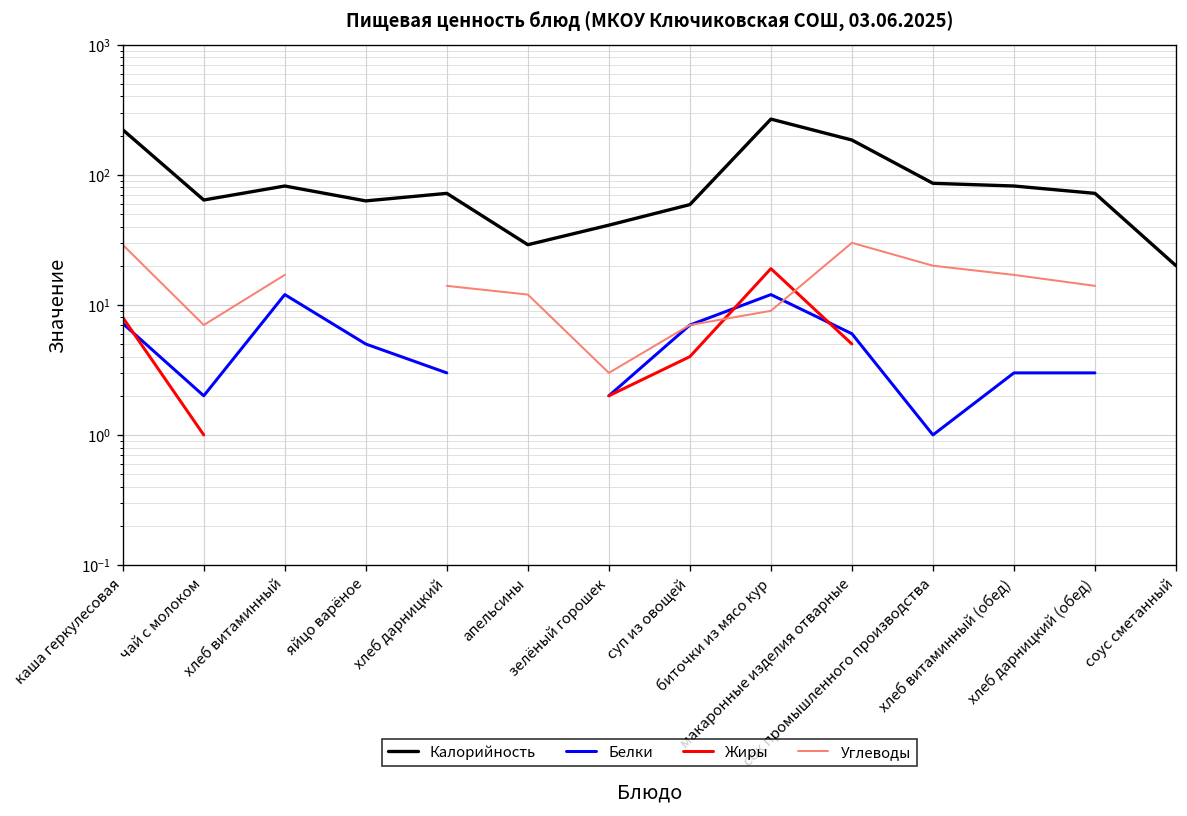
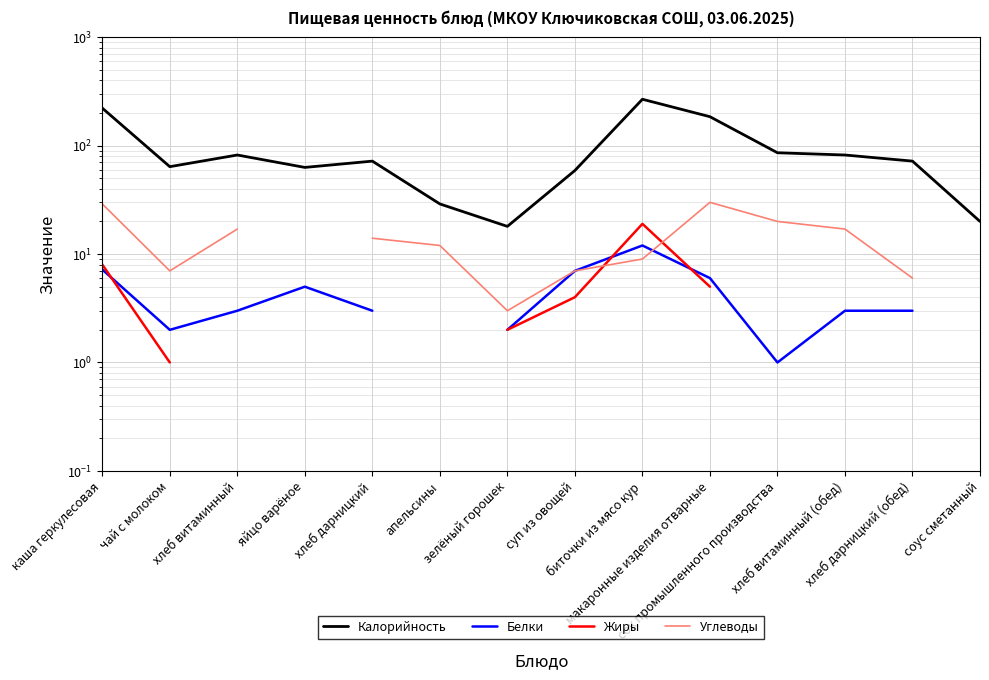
  {
    "Калорийность": {
      "каша геркулесовая": 220,
      "чай с молоком": 60,
      "хлеб витаминный": 80,
      "яйцо варёное": 60,
      "хлеб дарницкий": 70,
      "апельсины": 29,
-     "зелёный горошек": 41,
+     "зелёный горошек": 18,
      "суп из овощей": 60,
      "биточки из мясо кур": 270,
      "макаронные изделия отварные": 190,
      "сок промышленного производства": 90,
      "хлеб витаминный (обед)": 80,
      "хлеб дарницкий (обед)": 70,
      "соус сметанный": 20
    },
    "Белки": {
      "каша геркулесовая": 7,
      "чай с молоком": 2,
-     "хлеб витаминный": 12,
+     "хлеб витаминный": 3,
      "хлеб дарницкий": 3,
      "биточки из мясо кур": 12,
      "макаронные изделия отварные": 6,
      "сок промышленного производства": 1,
      "хлеб витаминный (обед)": 3,
      "хлеб дарницкий (обед)": 3
    },
    "Жиры": {
      "каша геркулесовая": 8,
      "чай с молоком": 1,
      "суп из овощей": 4,
      "биточки из мясо кур": 19,
      "макаронные изделия отварные": 5,
      "соус сметанный": 2
    },
    "Углеводы": {
      "каша геркулесовая": 29,
      "чай с молоком": 7,
      "хлеб витаминный": 17,
      "хлеб дарницкий": 14,
      "апельсины": 12,
      "зелёный горошек": 3,
      "биточки из мясо кур": 9,
      "макаронные изделия отварные": 30,
      "сок промышленного производства": 20,
      "хлеб витаминный (обед)": 17,
-     "хлеб дарницкий (обед)": 14
+     "хлеб дарницкий (обед)": 6
    }
  }
